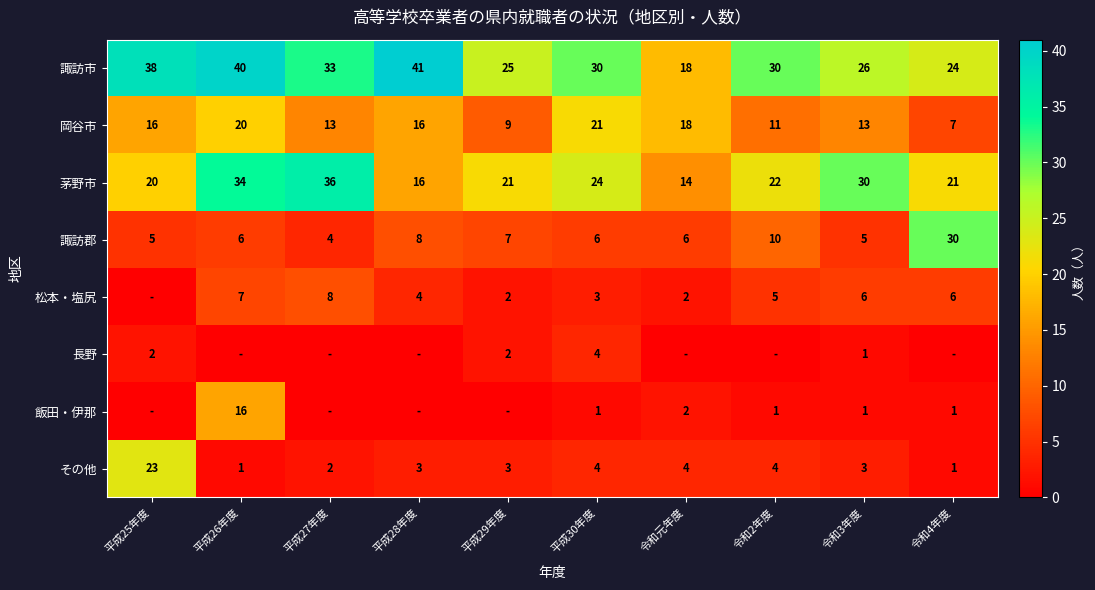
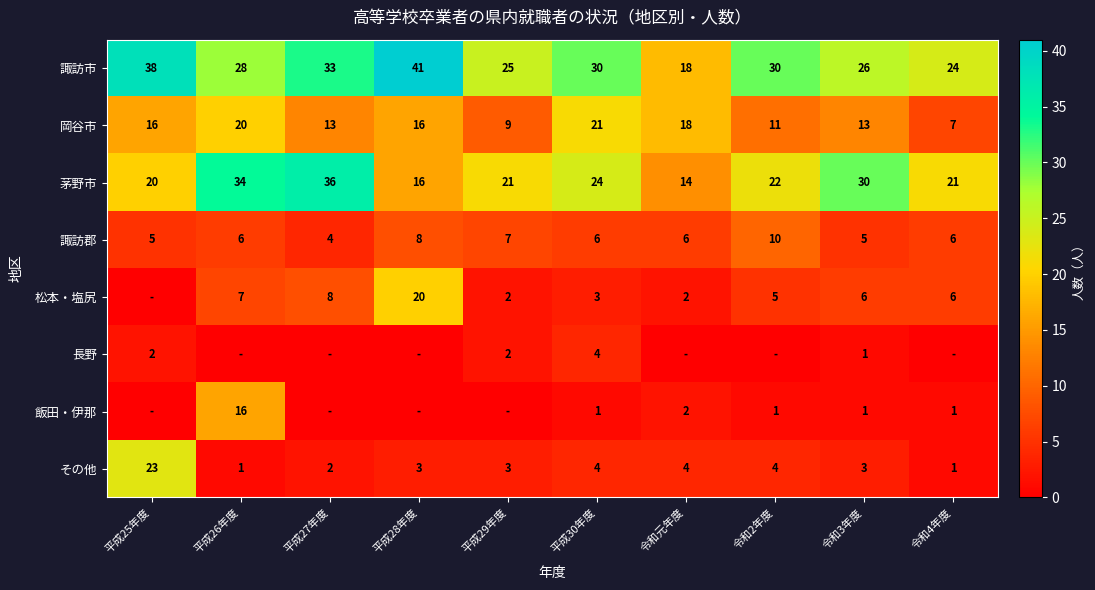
  {
    "諏訪市": {
      "平成25年度": 38,
-     "平成26年度": 40,
+     "平成26年度": 28,
      "平成27年度": 33,
      "平成28年度": 41,
      "平成29年度": 25,
      "平成30年度": 30,
      "令和元年度": 18,
      "令和2年度": 30,
      "令和3年度": 26,
      "令和4年度": 24
    },
    "岡谷市": {
      "平成25年度": 16,
      "平成26年度": 20,
      "平成27年度": 13,
      "平成28年度": 16,
      "平成29年度": 9,
      "平成30年度": 21,
      "令和元年度": 18,
      "令和2年度": 11,
      "令和3年度": 13,
      "令和4年度": 7
    },
    "茅野市": {
      "平成25年度": 20,
      "平成26年度": 34,
      "平成27年度": 36,
      "平成28年度": 16,
      "平成29年度": 21,
      "平成30年度": 24,
      "令和元年度": 14,
      "令和2年度": 22,
      "令和3年度": 30,
      "令和4年度": 21
    },
    "諏訪郡": {
      "平成25年度": 5,
      "平成26年度": 6,
      "平成27年度": 4,
      "平成28年度": 8,
      "平成29年度": 7,
      "平成30年度": 6,
      "令和元年度": 6,
      "令和2年度": 10,
      "令和3年度": 5,
-     "令和4年度": 30
+     "令和4年度": 6
    },
    "松本・塩尻": {
      "平成26年度": 7,
      "平成27年度": 8,
-     "平成28年度": 4,
+     "平成28年度": 20,
      "平成29年度": 2,
      "平成30年度": 3,
      "令和元年度": 2,
      "令和2年度": 5,
      "令和3年度": 6,
      "令和4年度": 6
    },
    "長野": {
      "平成25年度": 2,
      "平成29年度": 2,
      "平成30年度": 4,
      "令和3年度": 1
    },
    "飯田・伊那": {
      "平成26年度": 16,
      "平成30年度": 1,
      "令和元年度": 2,
      "令和2年度": 1,
      "令和3年度": 1,
      "令和4年度": 1
    },
    "その他": {
      "平成25年度": 23,
      "平成26年度": 1,
      "平成27年度": 2,
      "平成28年度": 3,
      "平成29年度": 3,
      "平成30年度": 4,
      "令和元年度": 4,
      "令和2年度": 4,
      "令和3年度": 3,
      "令和4年度": 1
    }
  }
